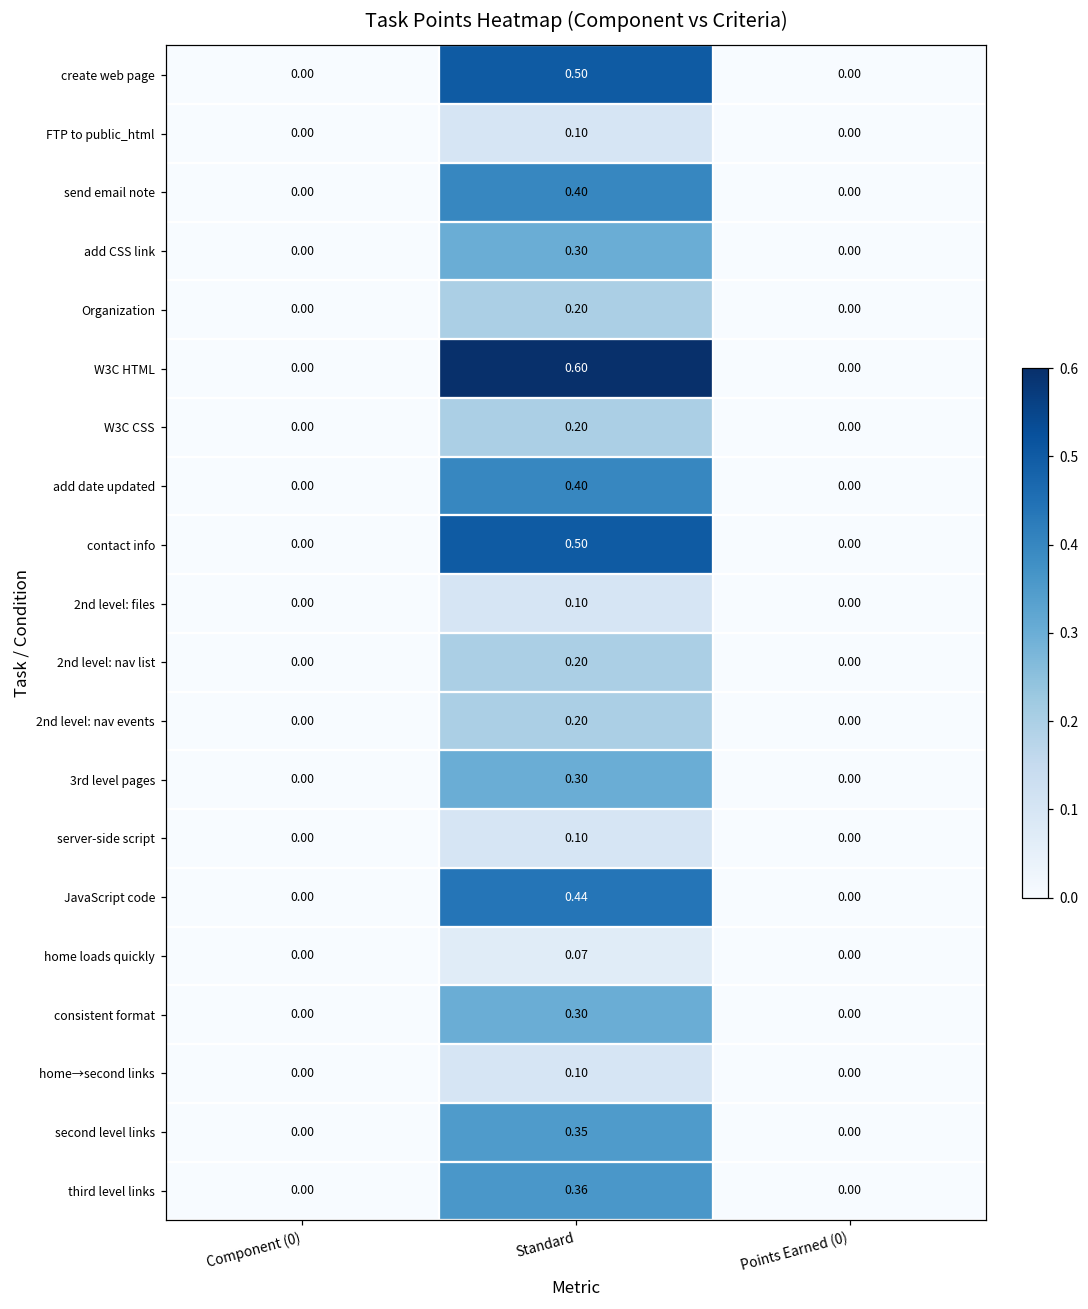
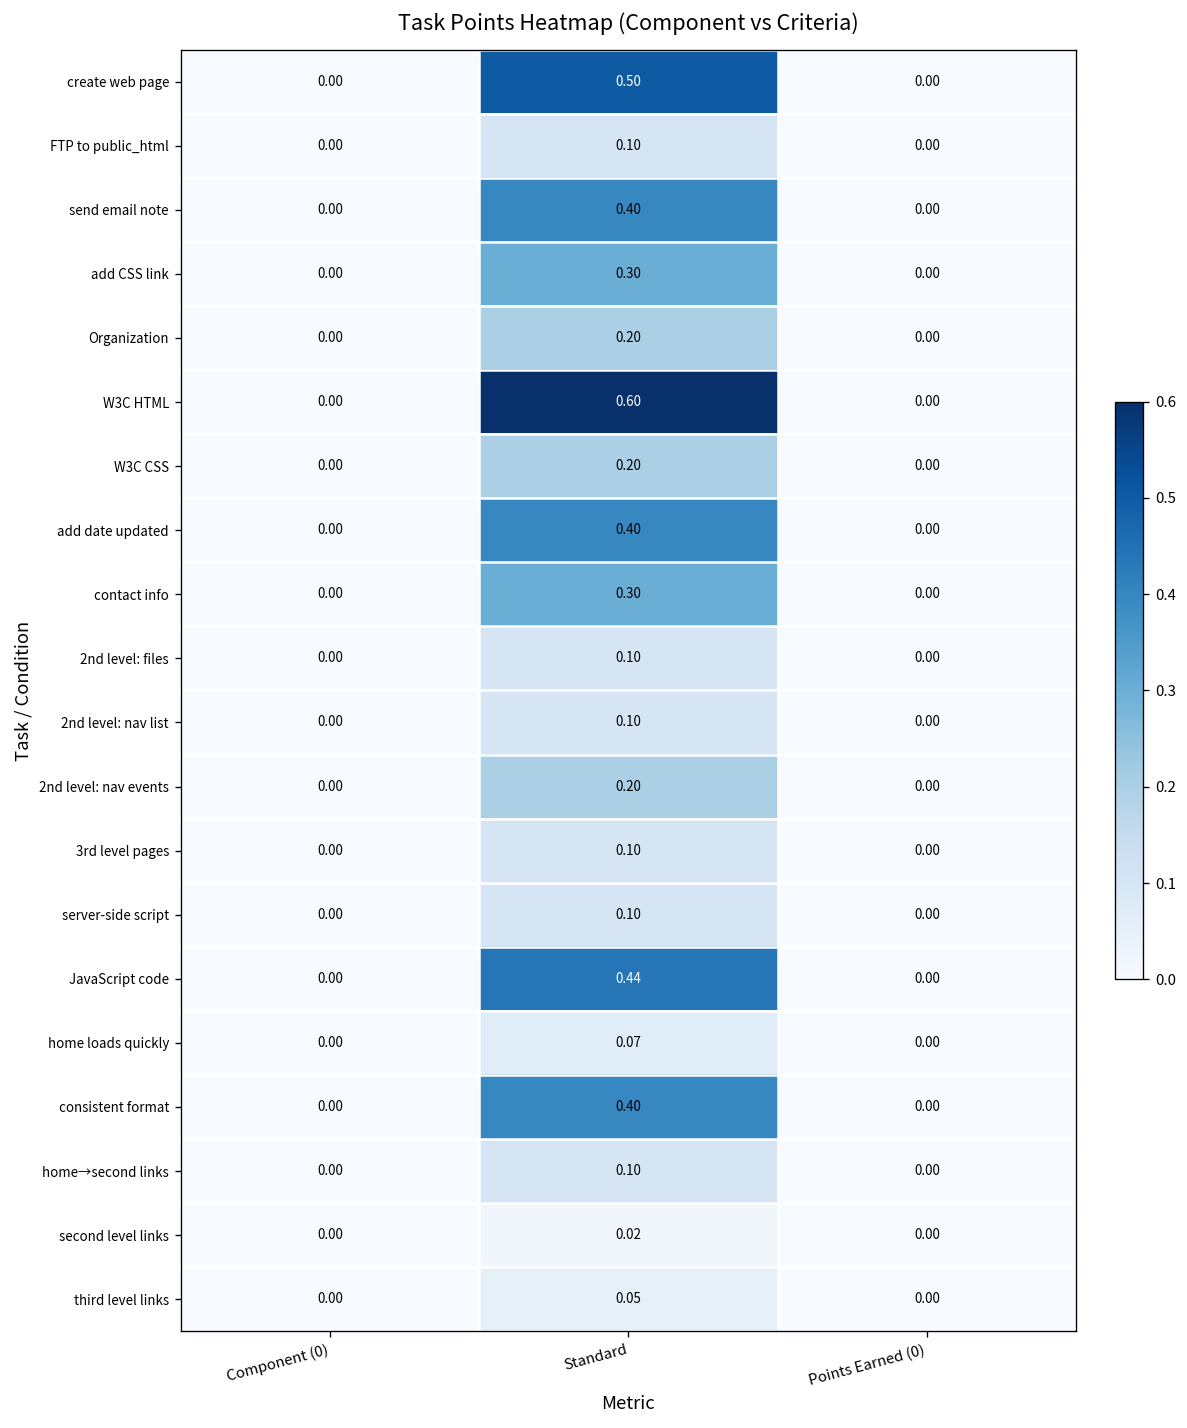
  {
    "create web page": {
      "Component (0)": 0.00,
      "Standard": 0.50,
      "Points Earned (0)": 0.00
    },
    "FTP to public_html": {
      "Component (0)": 0.00,
      "Standard": 0.10,
      "Points Earned (0)": 0.00
    },
    "send email note": {
      "Component (0)": 0.00,
      "Standard": 0.40,
      "Points Earned (0)": 0.00
    },
    "add CSS link": {
      "Component (0)": 0.00,
      "Standard": 0.30,
      "Points Earned (0)": 0.00
    },
    "Organization": {
      "Component (0)": 0.00,
      "Standard": 0.20,
      "Points Earned (0)": 0.00
    },
    "W3C HTML": {
      "Component (0)": 0.00,
      "Standard": 0.60,
      "Points Earned (0)": 0.00
    },
    "W3C CSS": {
      "Component (0)": 0.00,
      "Standard": 0.20,
      "Points Earned (0)": 0.00
    },
    "add date updated": {
      "Component (0)": 0.00,
      "Standard": 0.40,
      "Points Earned (0)": 0.00
    },
    "contact info": {
      "Component (0)": 0.00,
-     "Standard": 0.50,
+     "Standard": 0.30,
      "Points Earned (0)": 0.00
    },
    "2nd level: files": {
      "Component (0)": 0.00,
      "Standard": 0.10,
      "Points Earned (0)": 0.00
    },
    "2nd level: nav list": {
      "Component (0)": 0.00,
-     "Standard": 0.20,
+     "Standard": 0.10,
      "Points Earned (0)": 0.00
    },
    "2nd level: nav events": {
      "Component (0)": 0.00,
      "Standard": 0.20,
      "Points Earned (0)": 0.00
    },
    "3rd level pages": {
      "Component (0)": 0.00,
-     "Standard": 0.30,
+     "Standard": 0.10,
      "Points Earned (0)": 0.00
    },
    "server-side script": {
      "Component (0)": 0.00,
      "Standard": 0.10,
      "Points Earned (0)": 0.00
    },
    "JavaScript code": {
      "Component (0)": 0.00,
      "Standard": 0.44,
      "Points Earned (0)": 0.00
    },
    "home loads quickly": {
      "Component (0)": 0.00,
      "Standard": 0.07,
      "Points Earned (0)": 0.00
    },
    "consistent format": {
      "Component (0)": 0.00,
-     "Standard": 0.30,
+     "Standard": 0.40,
      "Points Earned (0)": 0.00
    },
    "home→second links": {
      "Component (0)": 0.00,
      "Standard": 0.10,
      "Points Earned (0)": 0.00
    },
    "second level links": {
      "Component (0)": 0.00,
-     "Standard": 0.35,
+     "Standard": 0.02,
      "Points Earned (0)": 0.00
    },
    "third level links": {
      "Component (0)": 0.00,
-     "Standard": 0.36,
+     "Standard": 0.05,
      "Points Earned (0)": 0.00
    }
  }
